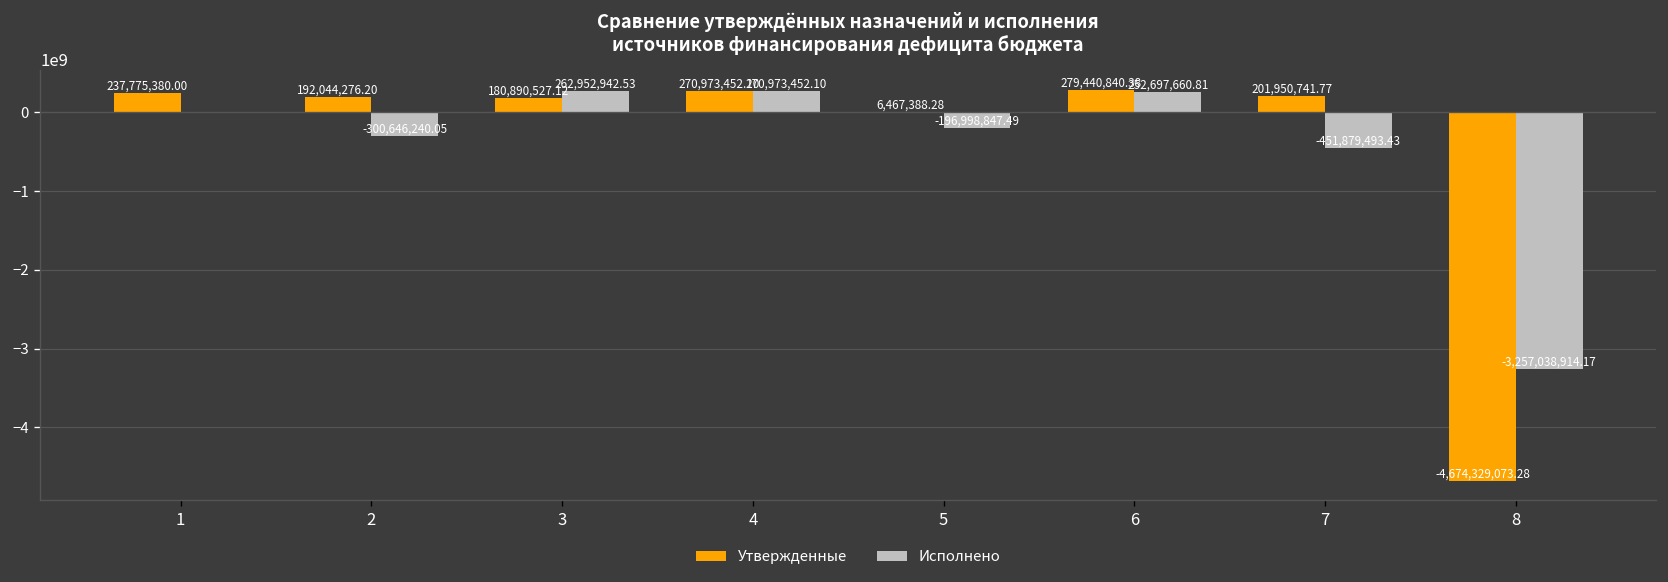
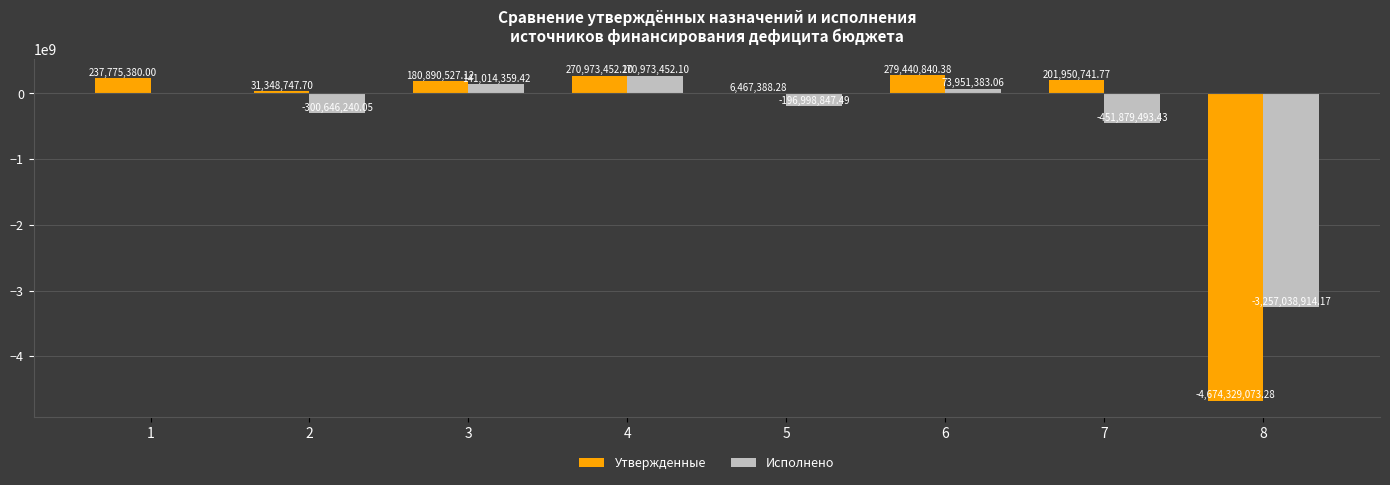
  {
    "Утвержденные": {
      "1": "237,775,380.00",
-     "2": "192,044,276.20",
+     "2": "31,348,747.70",
      "3": "180,890,527.12",
      "5": "6,467,388.28",
      "6": "279,440,840.38",
      "7": "201,950,741.77",
      "8": "-4,674,329,073.28"
    },
    "Исполнено": {
      "2": "-300,646,240.05",
-     "3": "262,952,942.53",
+     "3": "141,014,359.42",
      "5": "-196,998,847.49",
-     "6": "252,697,660.81",
+     "6": "73,951,383.06",
      "7": "-451,879,493.43",
      "8": "-3,257,038,914.17"
    }
  }
